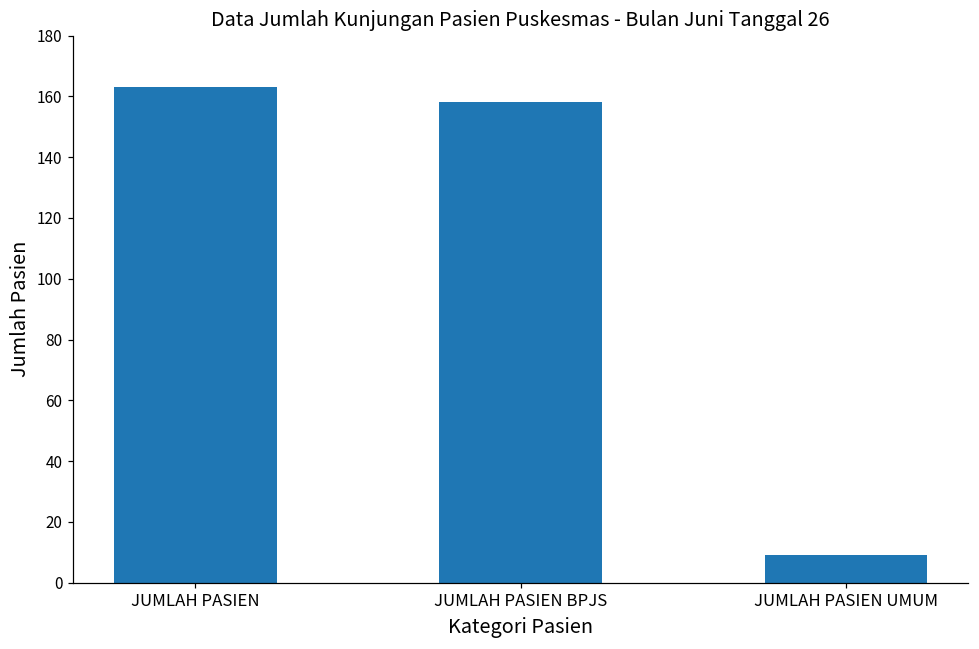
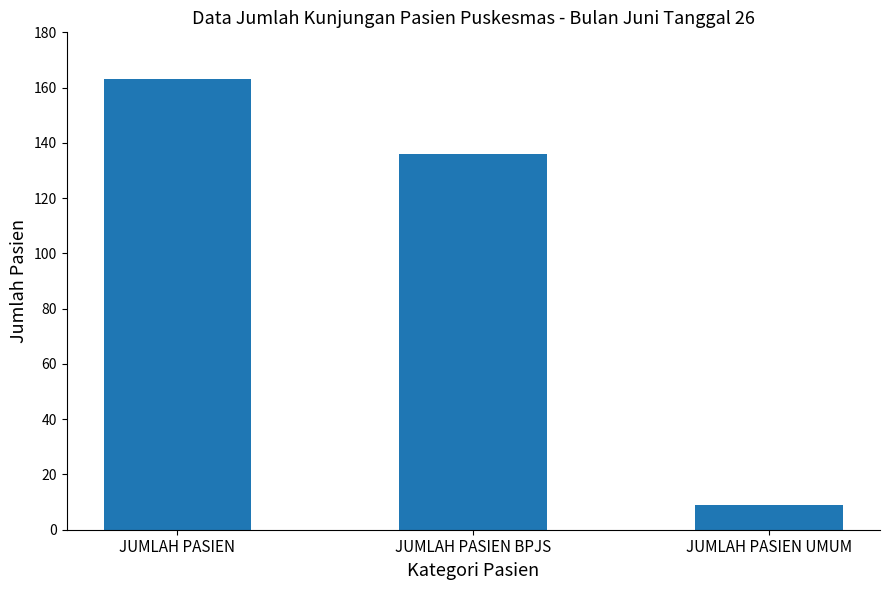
  {
    "JUMLAH PASIEN": 163,
-   "JUMLAH PASIEN BPJS": 158,
+   "JUMLAH PASIEN BPJS": 136,
    "JUMLAH PASIEN UMUM": 9
  }
